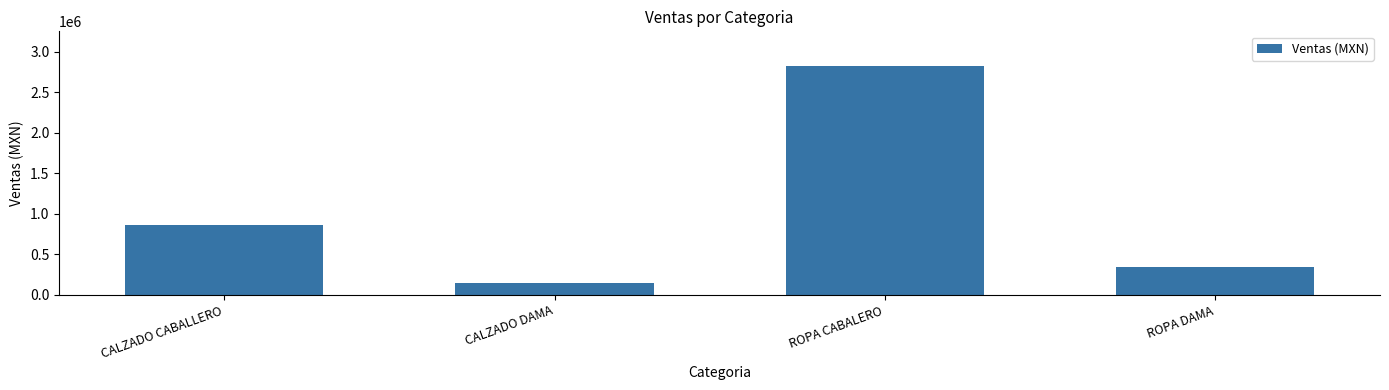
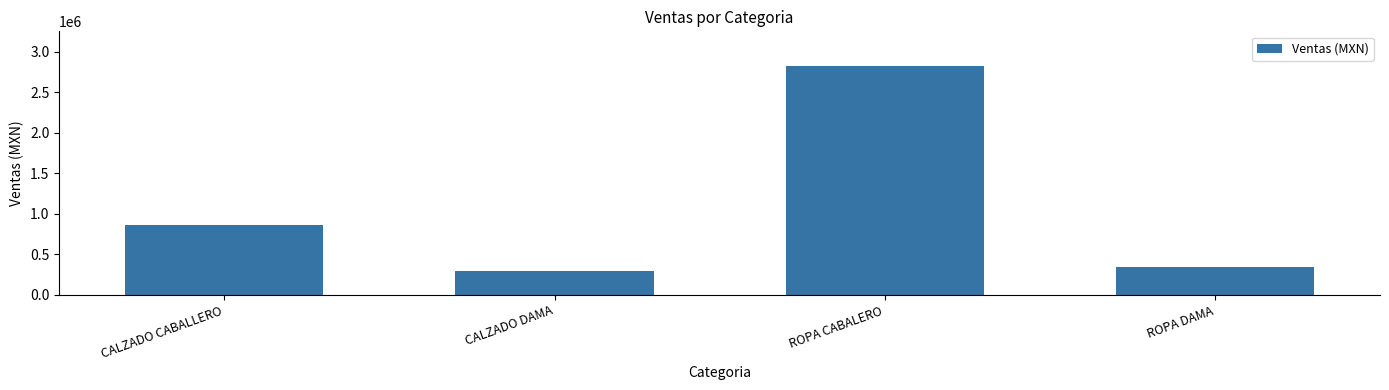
  {
    "CALZADO CABALLERO": 900000,
-   "CALZADO DAMA": 100000,
+   "CALZADO DAMA": 300000,
    "ROPA CABALERO": 2800000,
    "ROPA DAMA": 300000
  }
